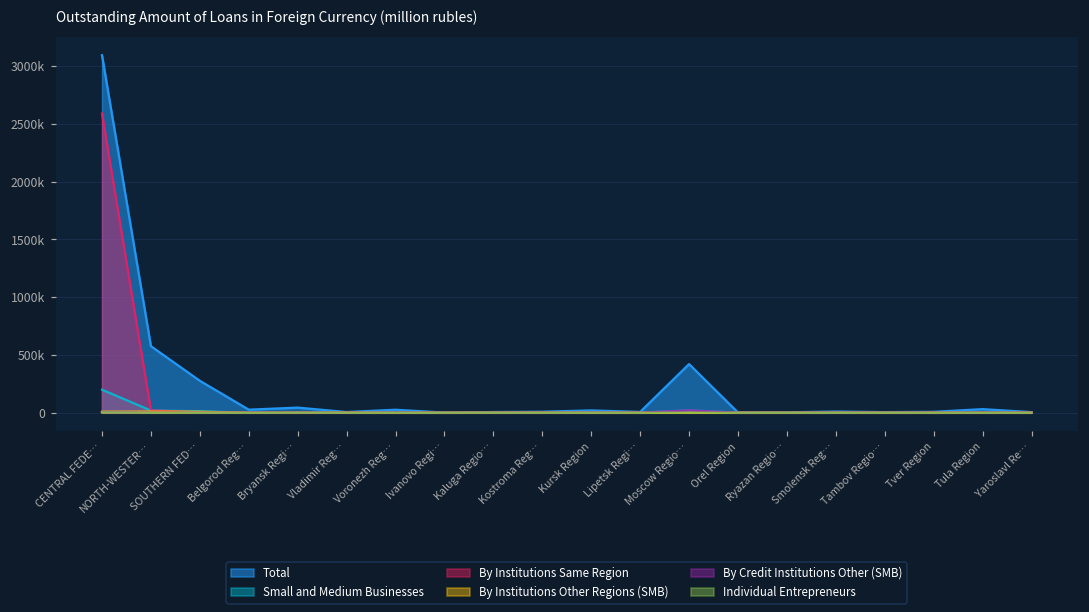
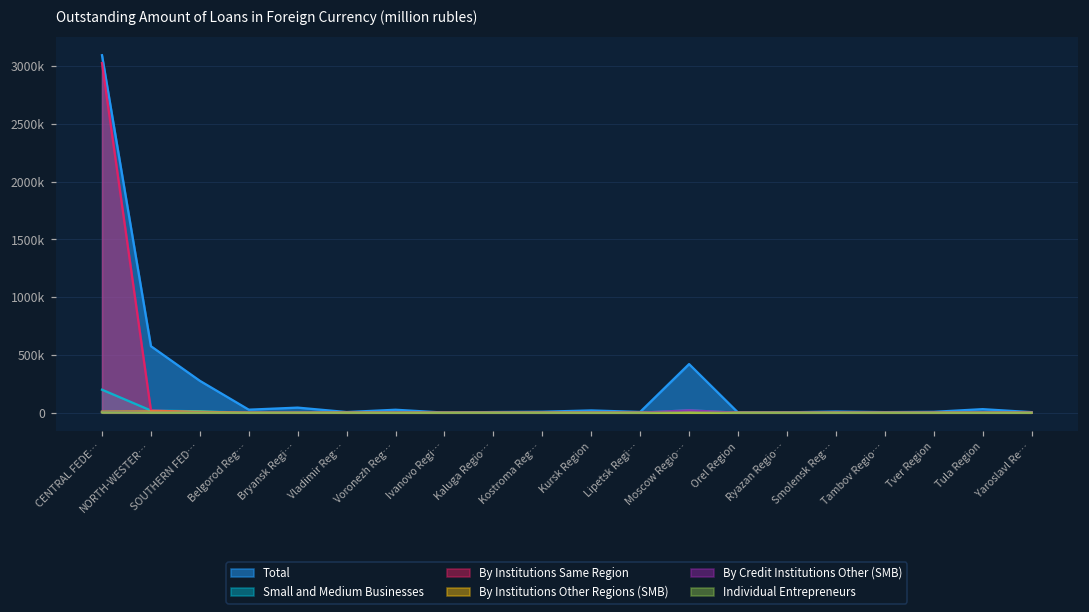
  {
    "By Institutions Same Region": {
-     "CENTRAL FEDE…": 2590000
+     "CENTRAL FEDE…": 3030000
    }
  }
